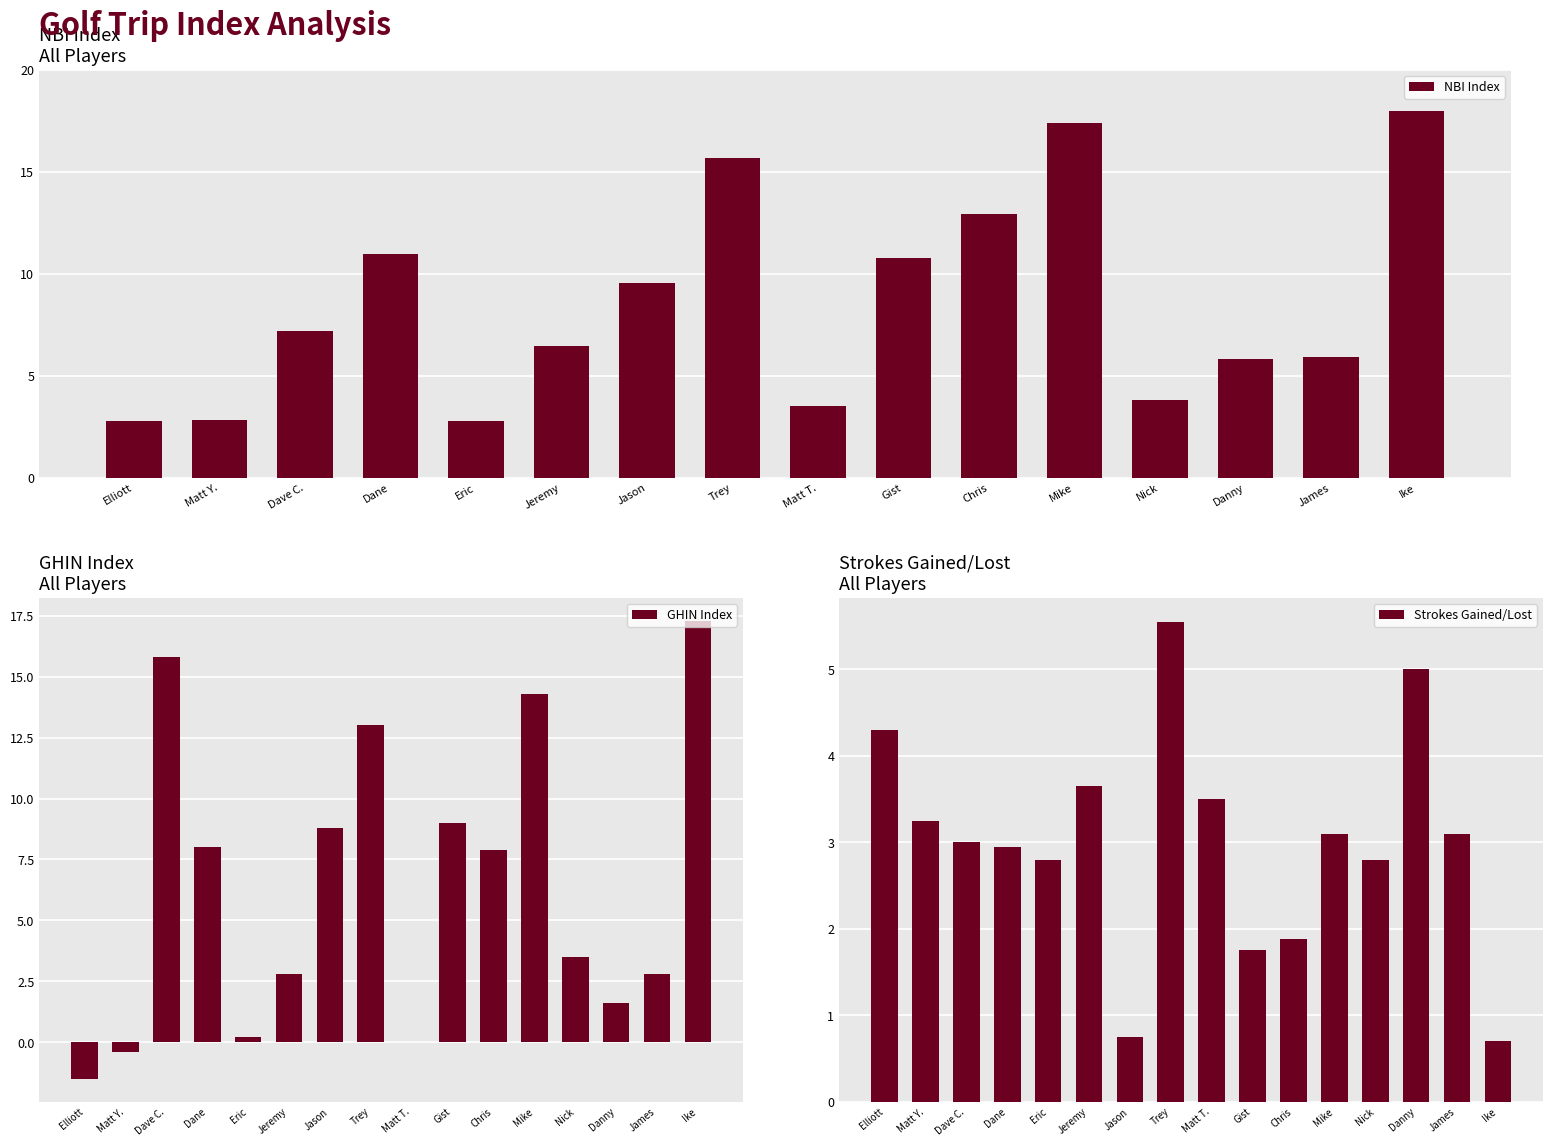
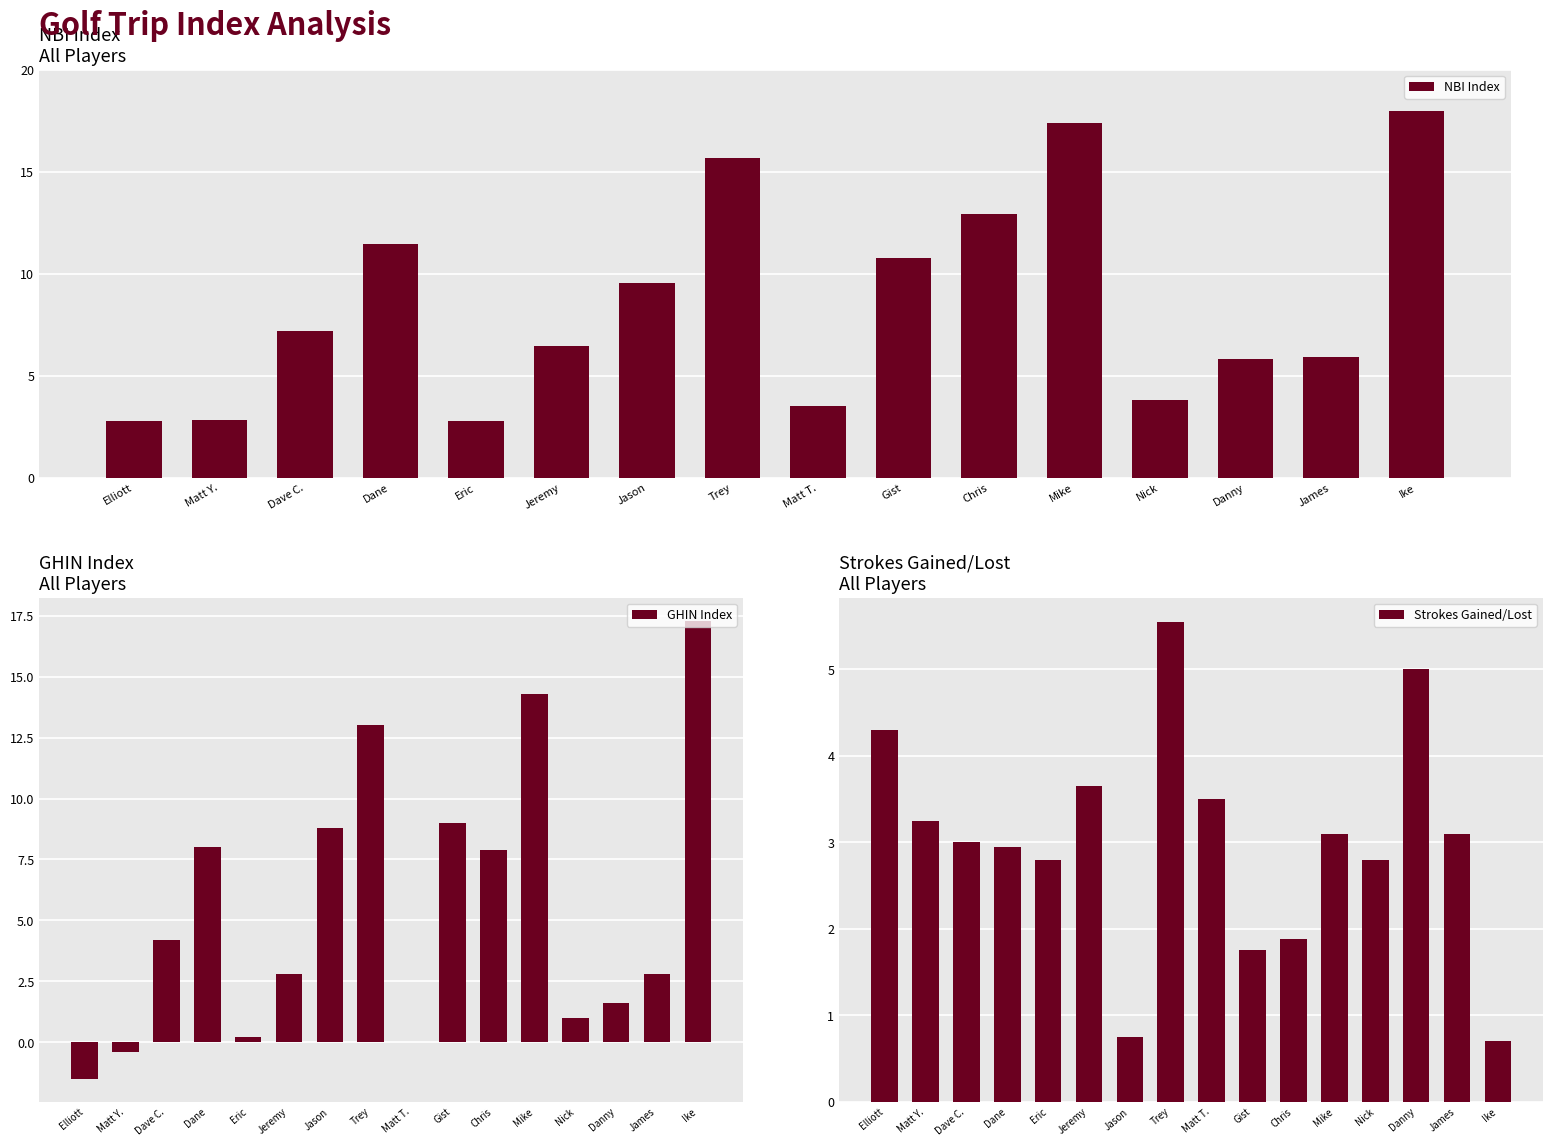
  {
    "NBI Index All Players": {
      "Elliott": 2.8,
      "Matt Y.": 2.9,
      "Dave C.": 7.2,
-     "Dane": 11.0,
+     "Dane": 11.5,
      "Eric": 2.8,
      "Jeremy": 6.5,
      "Jason": 9.6,
      "Trey": 15.7,
      "Matt T.": 3.5,
      "Gist": 10.8,
      "Chris": 13.0,
      "Mike": 17.4,
      "Nick": 3.8,
      "Danny": 5.8,
      "James": 5.9,
      "Ike": 18.0
    },
    "GHIN Index All Players": {
      "Elliott": -1.5,
      "Matt Y.": -0.4,
-     "Dave C.": 15.8,
+     "Dave C.": 4.2,
      "Dane": 8.0,
      "Eric": 0.2,
      "Jeremy": 2.8,
      "Jason": 8.8,
      "Trey": 13.0,
      "Matt T.": 0.0,
      "Gist": 9.0,
      "Chris": 7.9,
      "Mike": 14.3,
-     "Nick": 3.5,
+     "Nick": 1.0,
      "Danny": 1.6,
      "James": 2.8
    },
    "Strokes Gained/Lost All Players": {
      "Elliott": 4.3,
      "Matt Y.": 3.3,
      "Dave C.": 3.0,
      "Dane": 3.0,
      "Eric": 2.8,
      "Jeremy": 3.7,
      "Jason": 0.8,
      "Trey": 5.6,
      "Matt T.": 3.5,
      "Gist": 1.8,
      "Chris": 1.9,
      "Mike": 3.1,
      "Nick": 2.8,
      "Danny": 5.0,
      "James": 3.1,
      "Ike": 0.7
    }
  }
